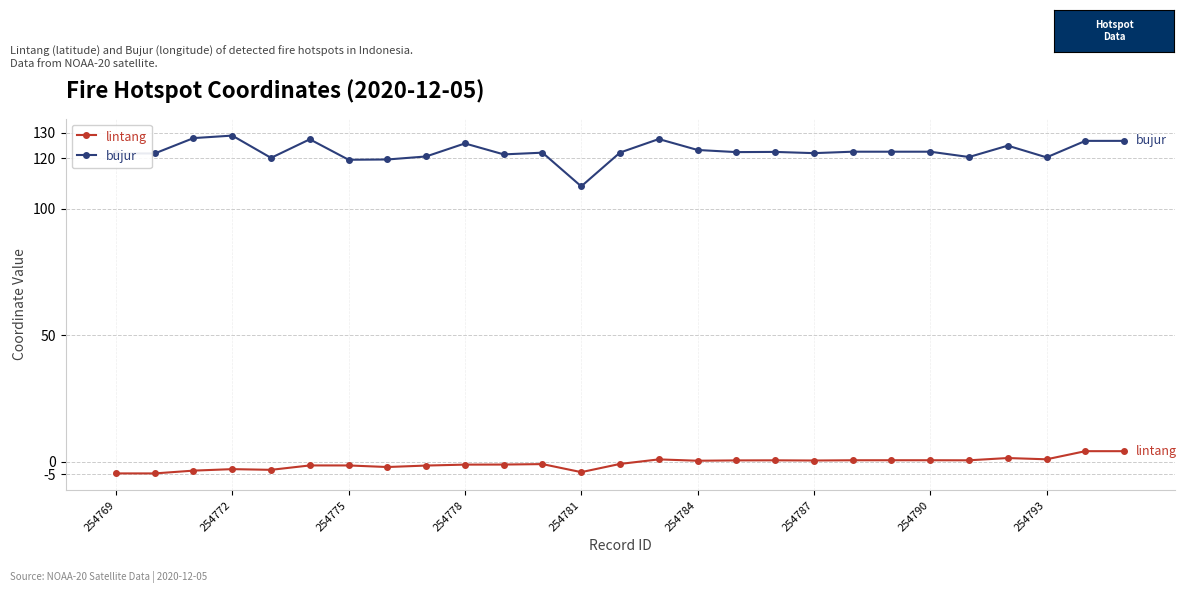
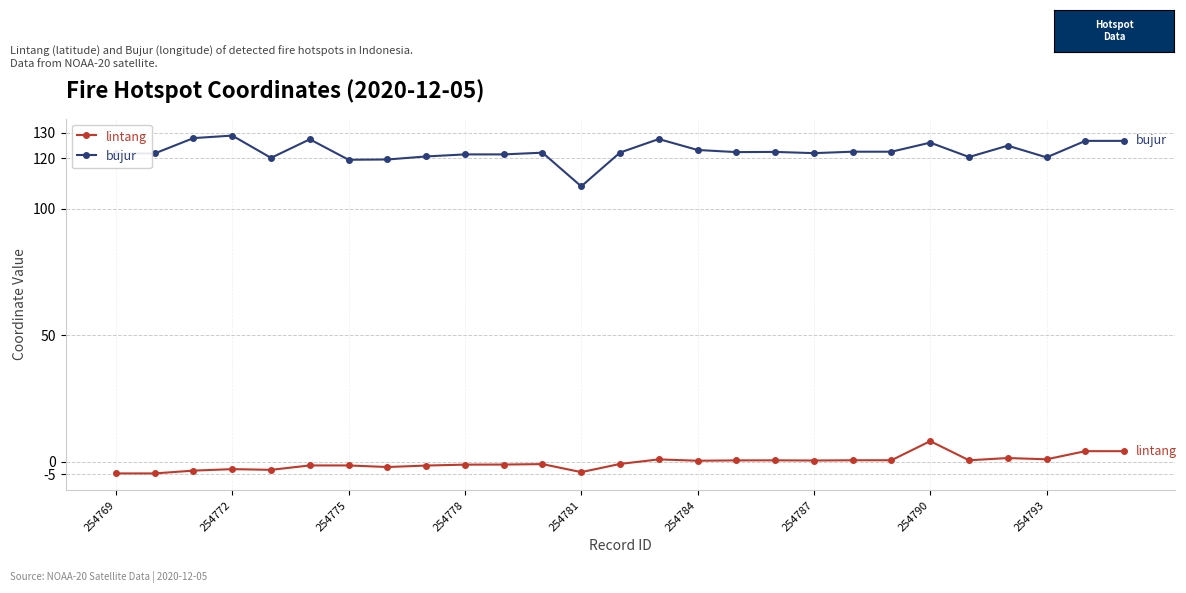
  {
    "lintang": {
      "254769": -5,
      "254772": -3,
      "254775": -1,
      "254778": -1,
      "254781": -4,
      "254784": 0,
      "254787": 0,
-     "254790": 1,
+     "254790": 8,
      "254793": 1
    },
    "bujur": {
      "254772": 129,
      "254775": 119,
-     "254778": 126,
+     "254778": 121,
      "254781": 109,
      "254784": 123,
      "254787": 122,
-     "254790": 123,
+     "254790": 126,
      "254793": 120
    }
  }
